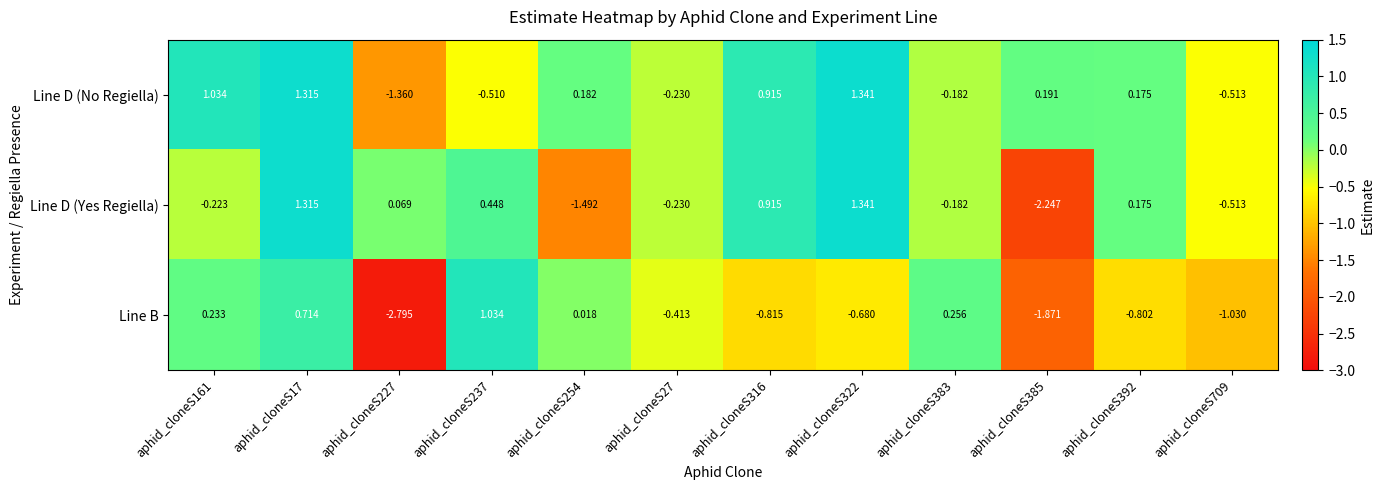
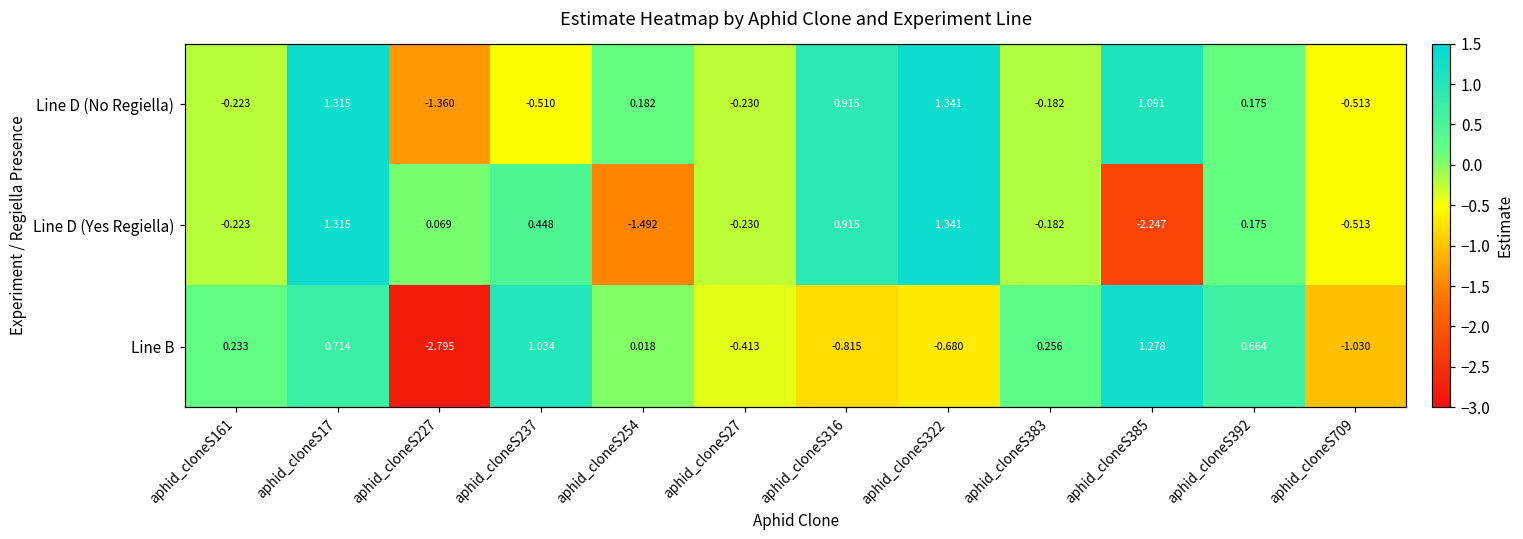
  {
    "Line D (No Regiella)": {
-     "aphid_cloneS161": 1.034,
+     "aphid_cloneS161": -0.223,
      "aphid_cloneS17": 1.315,
      "aphid_cloneS227": -1.360,
      "aphid_cloneS237": -0.510,
      "aphid_cloneS254": 0.182,
      "aphid_cloneS27": -0.230,
      "aphid_cloneS316": 0.915,
      "aphid_cloneS322": 1.341,
      "aphid_cloneS383": -0.182,
-     "aphid_cloneS385": 0.191,
+     "aphid_cloneS385": 1.091,
      "aphid_cloneS392": 0.175,
      "aphid_cloneS709": -0.513
    },
    "Line D (Yes Regiella)": {
      "aphid_cloneS161": -0.223,
      "aphid_cloneS17": 1.315,
      "aphid_cloneS227": 0.069,
      "aphid_cloneS237": 0.448,
      "aphid_cloneS254": -1.492,
      "aphid_cloneS27": -0.230,
      "aphid_cloneS316": 0.915,
      "aphid_cloneS322": 1.341,
      "aphid_cloneS383": -0.182,
      "aphid_cloneS385": -2.247,
      "aphid_cloneS392": 0.175,
      "aphid_cloneS709": -0.513
    },
    "Line B": {
      "aphid_cloneS161": 0.233,
      "aphid_cloneS17": 0.714,
      "aphid_cloneS227": -2.795,
      "aphid_cloneS237": 1.034,
      "aphid_cloneS254": 0.018,
      "aphid_cloneS27": -0.413,
      "aphid_cloneS316": -0.815,
      "aphid_cloneS322": -0.680,
      "aphid_cloneS383": 0.256,
-     "aphid_cloneS385": -1.871,
-     "aphid_cloneS392": -0.802,
+     "aphid_cloneS385": 1.278,
+     "aphid_cloneS392": 0.664,
      "aphid_cloneS709": -1.030
    }
  }
